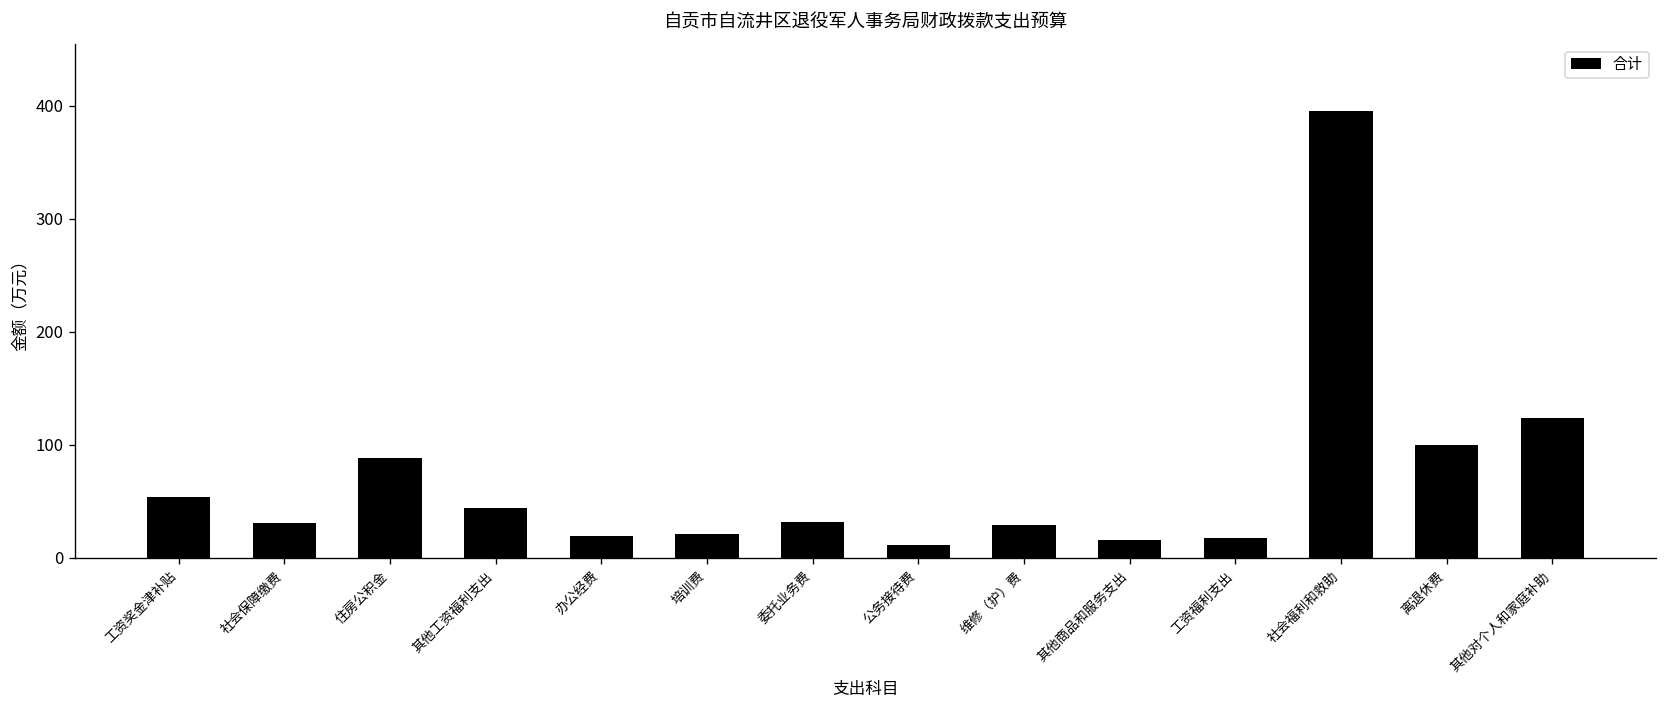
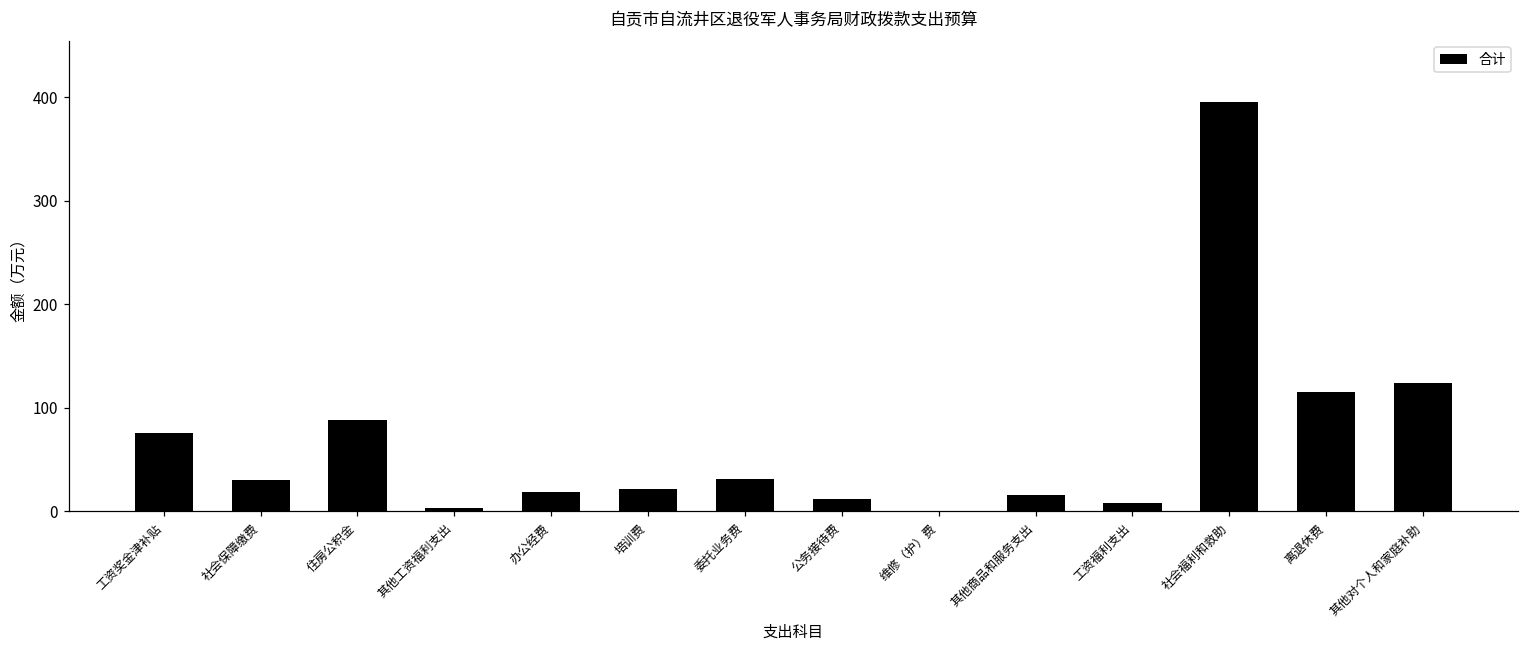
  {
-   "工资奖金津补贴": 50,
+   "工资奖金津补贴": 80,
    "社会保障缴费": 30,
    "住房公积金": 90,
-   "其他工资福利支出": 40,
+   "其他工资福利支出": 0,
    "办公经费": 20,
    "培训费": 20,
    "委托业务费": 30,
    "公务接待费": 10,
-   "维修（护）费": 30,
+   "维修（护）费": 0,
    "其他商品和服务支出": 20,
-   "工资福利支出": 20,
+   "工资福利支出": 10,
    "社会福利和救助": 400,
-   "离退休费": 100,
+   "离退休费": 120,
    "其他对个人和家庭补助": 120
  }
